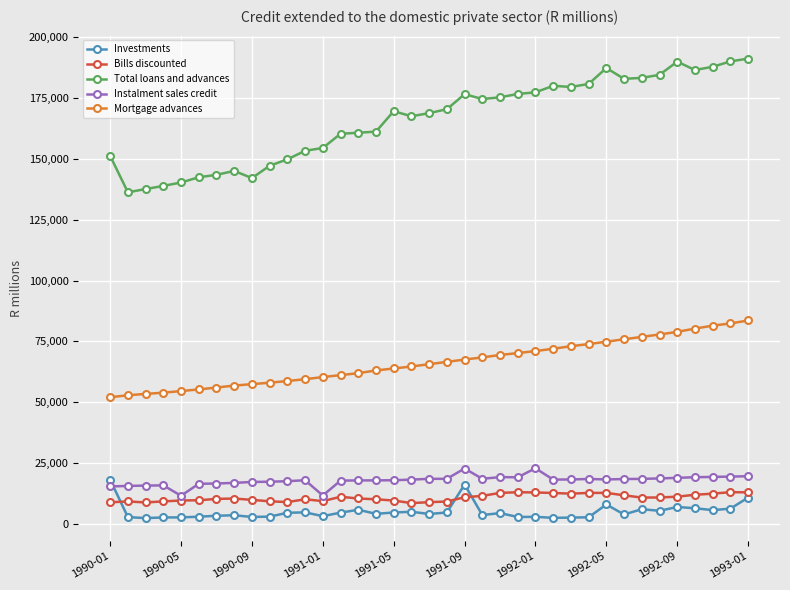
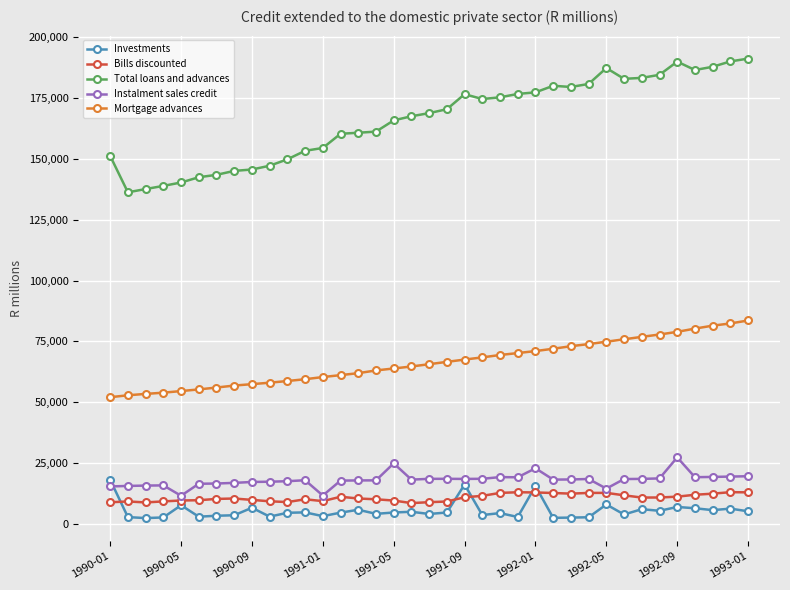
  {
    "Investments": {
      "1990-01": "18,000",
-     "1990-05": "3,000",
-     "1990-09": "3,000",
+     "1990-05": "8,000",
+     "1990-09": "7,000",
      "1991-01": "3,000",
      "1991-05": "5,000",
      "1991-09": "16,000",
-     "1992-01": "3,000",
+     "1992-01": "16,000",
      "1992-05": "8,000",
      "1992-09": "7,000",
-     "1993-01": "11,000"
+     "1993-01": "5,000"
    },
    "Total loans and advances": {
      "1990-01": "151,000",
      "1990-05": "140,000",
-     "1990-09": "142,000",
+     "1990-09": "146,000",
      "1991-01": "154,000",
-     "1991-05": "170,000",
+     "1991-05": "166,000",
      "1991-09": "176,000",
      "1992-01": "177,000",
      "1992-05": "187,000",
      "1992-09": "190,000",
      "1993-01": "191,000"
    },
    "Instalment sales credit": {
      "1990-01": "15,000",
      "1990-05": "12,000",
      "1990-09": "17,000",
      "1991-01": "12,000",
-     "1991-05": "18,000",
-     "1991-09": "23,000",
+     "1991-05": "25,000",
+     "1991-09": "19,000",
      "1992-01": "23,000",
-     "1992-05": "18,000",
-     "1992-09": "19,000",
+     "1992-05": "15,000",
+     "1992-09": "27,000",
      "1993-01": "20,000"
    }
  }
